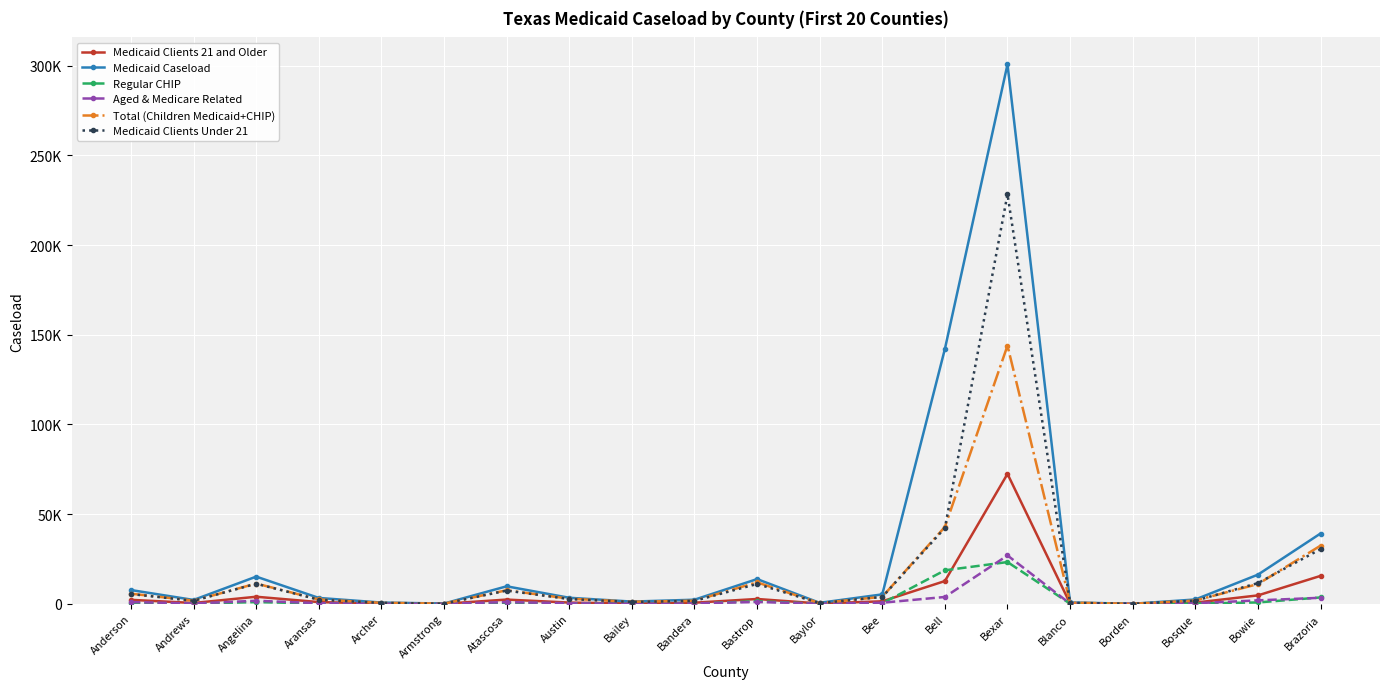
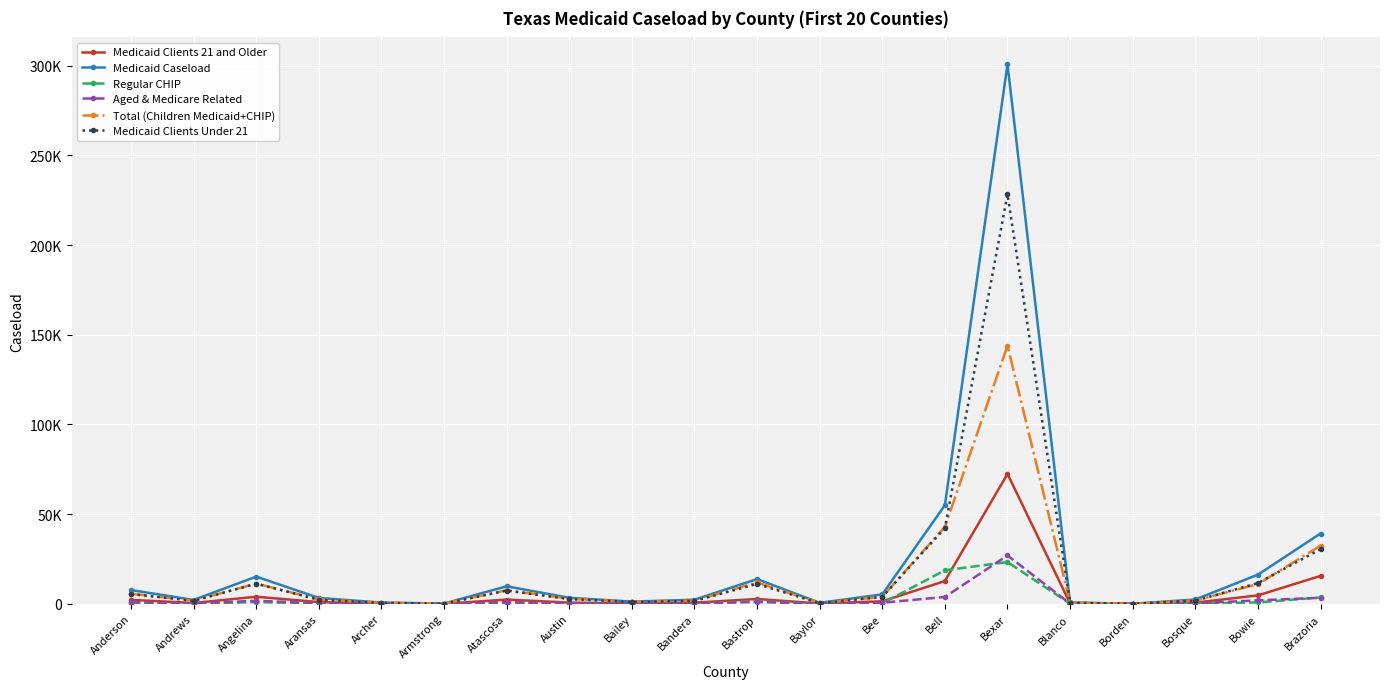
  {
    "Medicaid Clients 21 and Older": {
      "Angelina": 4000,
      "Bell": 13000,
      "Bexar": 72000,
      "Bowie": 5000,
      "Brazoria": 16000
    },
    "Medicaid Caseload": {
      "Anderson": 8000,
      "Angelina": 15000,
      "Atascosa": 10000,
      "Bastrop": 14000,
-     "Bell": 142000,
+     "Bell": 55000,
      "Bexar": 301000,
      "Bowie": 16000,
      "Brazoria": 39000
    },
    "Regular CHIP": {
      "Bell": 19000,
      "Bexar": 23000
    },
    "Aged & Medicare Related": {
      "Bell": 4000,
      "Bexar": 27000
    },
    "Total (Children Medicaid+CHIP)": {
      "Bexar": 144000,
      "Brazoria": 32000
    },
    "Medicaid Clients Under 21": {
      "Bexar": 228000,
      "Brazoria": 31000
    }
  }
